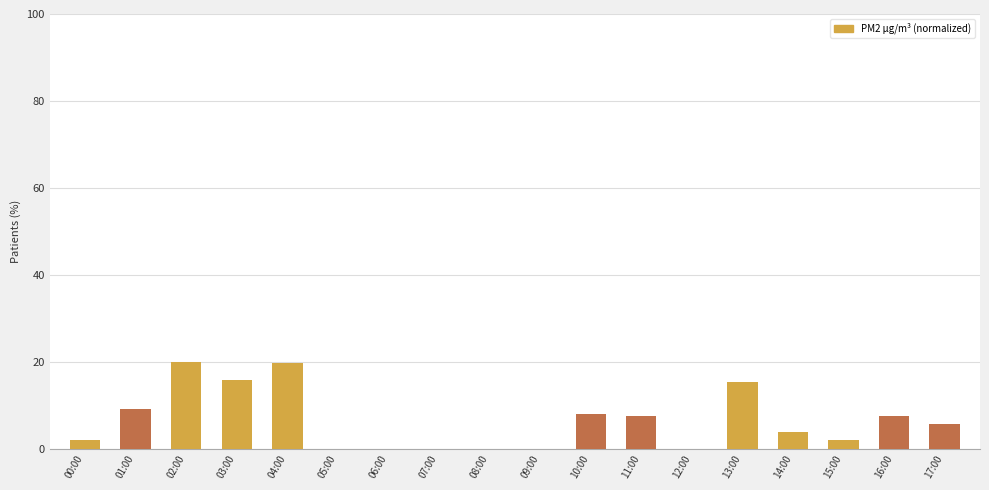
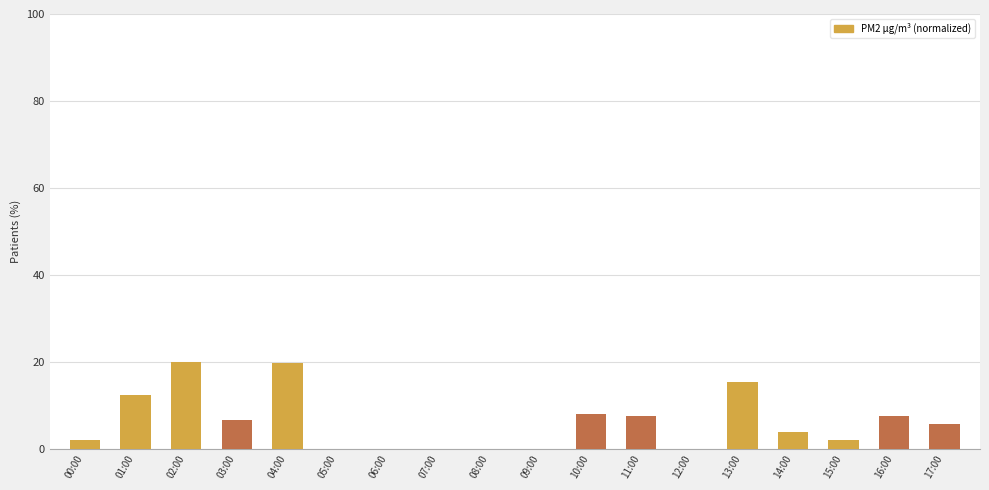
  {
    "00:00": 2,
-   "01:00": 9,
+   "01:00": 12,
    "02:00": 20,
-   "03:00": 16,
+   "03:00": 7,
    "04:00": 20,
    "05:00": 0,
    "06:00": 0,
    "07:00": 0,
    "08:00": 0,
    "09:00": 0,
    "10:00": 8,
    "11:00": 8,
    "12:00": 0,
    "13:00": 15,
    "14:00": 4,
    "15:00": 2,
    "16:00": 8,
    "17:00": 6
  }
